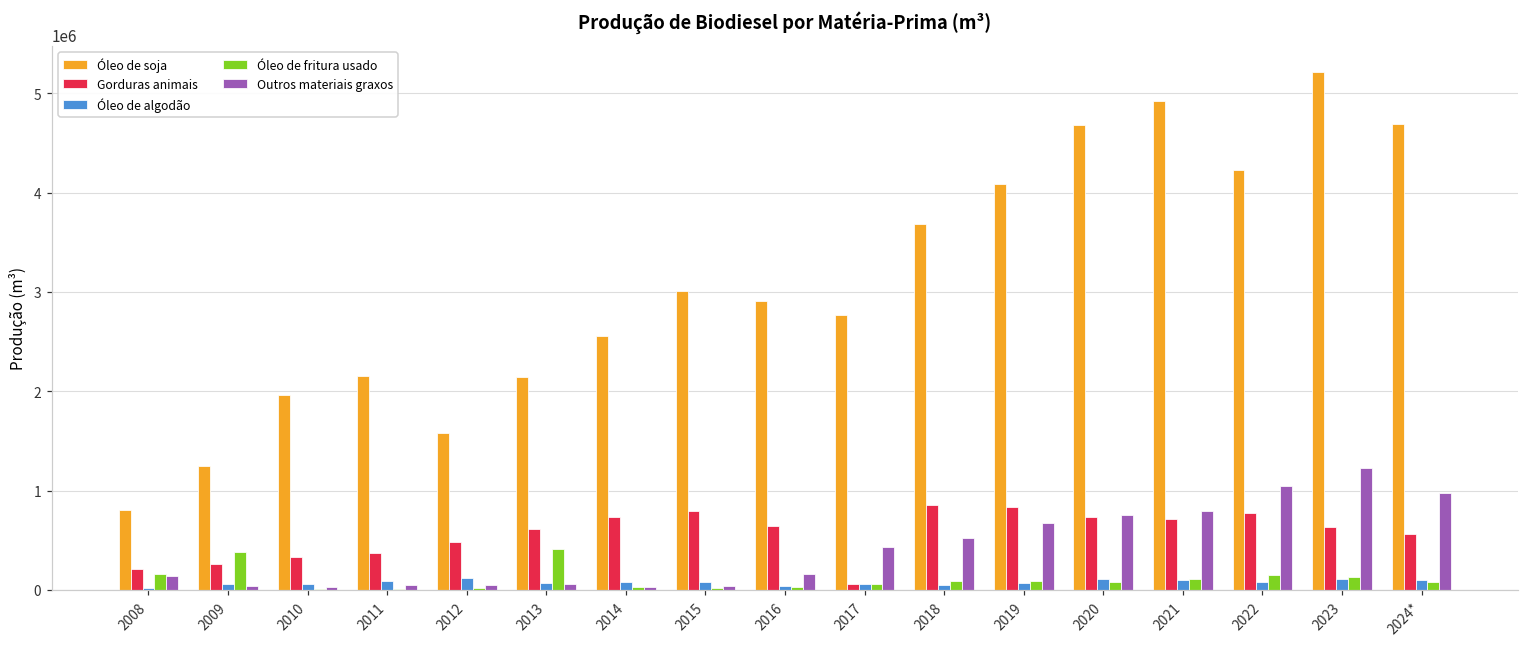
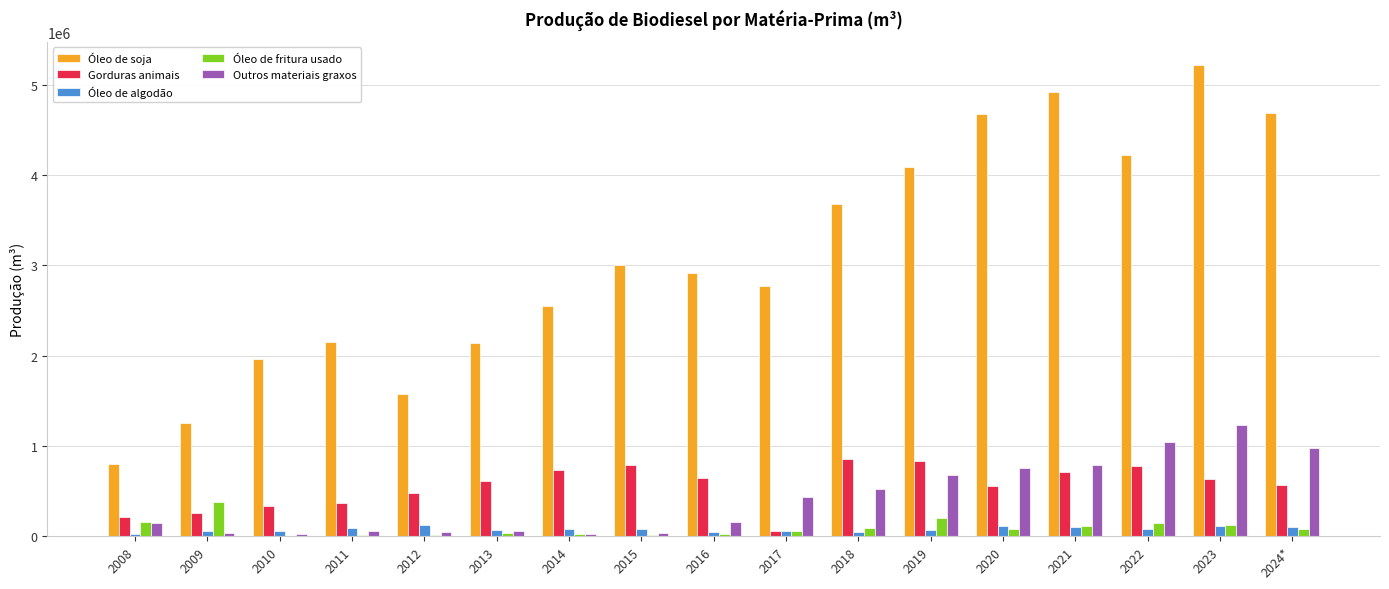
  {
    "Óleo de soja": {
      "2008": 800000,
      "2009": 1300000,
      "2010": 2000000,
      "2011": 2200000,
      "2012": 1600000,
      "2013": 2100000,
      "2014": 2600000,
      "2015": 3000000,
      "2016": 2900000,
      "2017": 2800000,
      "2018": 3700000,
      "2019": 4100000,
      "2020": 4700000,
      "2021": 4900000,
      "2022": 4200000,
      "2023": 5200000,
      "2024*": 4700000
    },
    "Gorduras animais": {
      "2008": 200000,
      "2009": 300000,
      "2010": 300000,
      "2011": 400000,
      "2012": 500000,
      "2013": 600000,
      "2014": 700000,
      "2015": 800000,
      "2016": 600000,
      "2017": 100000,
      "2018": 900000,
      "2019": 800000,
-     "2020": 700000,
+     "2020": 600000,
      "2021": 700000,
      "2022": 800000,
      "2023": 600000,
      "2024*": 600000
    },
    "Óleo de algodão": {
      "2009": 100000,
      "2010": 100000,
      "2011": 100000,
      "2012": 100000,
      "2013": 100000,
      "2014": 100000,
      "2015": 100000,
      "2016": 0,
      "2017": 100000,
      "2018": 0,
      "2019": 100000,
      "2020": 100000,
      "2021": 100000,
      "2022": 100000,
      "2023": 100000,
      "2024*": 100000
    },
    "Óleo de fritura usado": {
      "2008": 200000,
      "2009": 400000,
-     "2013": 400000,
+     "2013": 0,
      "2016": 0,
      "2017": 100000,
      "2018": 100000,
-     "2019": 100000,
+     "2019": 200000,
      "2020": 100000,
      "2021": 100000,
      "2022": 100000,
      "2023": 100000,
      "2024*": 100000
    },
    "Outros materiais graxos": {
      "2008": 100000,
      "2009": 0,
      "2011": 100000,
      "2012": 0,
      "2013": 100000,
      "2014": 0,
      "2015": 0,
      "2016": 200000,
      "2017": 400000,
      "2018": 500000,
      "2019": 700000,
      "2020": 800000,
      "2021": 800000,
      "2022": 1000000,
      "2023": 1200000,
      "2024*": 1000000
    }
  }
